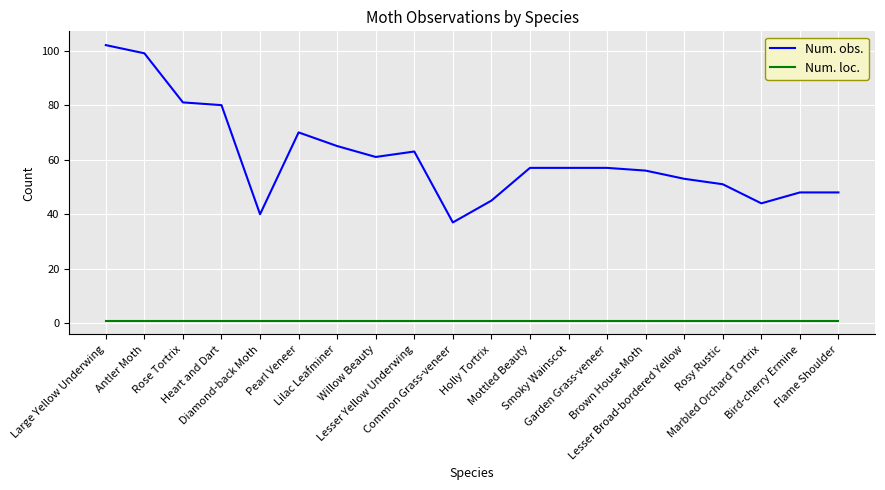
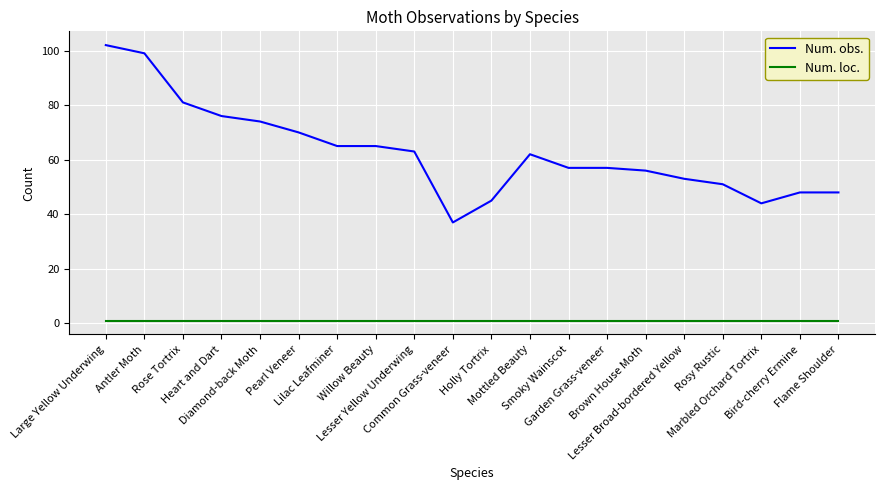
  {
    "Num. obs.": {
      "Large Yellow Underwing": 102,
      "Antler Moth": 99,
      "Rose Tortrix": 81,
-     "Heart and Dart": 80,
-     "Diamond-back Moth": 40,
+     "Heart and Dart": 76,
+     "Diamond-back Moth": 74,
      "Pearl Veneer": 70,
      "Lilac Leafminer": 65,
-     "Willow Beauty": 61,
+     "Willow Beauty": 65,
      "Lesser Yellow Underwing": 63,
      "Common Grass-veneer": 37,
      "Holly Tortrix": 45,
-     "Mottled Beauty": 57,
+     "Mottled Beauty": 62,
      "Smoky Wainscot": 57,
      "Garden Grass-veneer": 57,
      "Brown House Moth": 56,
      "Lesser Broad-bordered Yellow": 53,
      "Rosy Rustic": 51,
      "Marbled Orchard Tortrix": 44,
      "Bird-cherry Ermine": 48,
      "Flame Shoulder": 48
    },
    "Num. loc.": {
      "Large Yellow Underwing": 1,
      "Antler Moth": 1,
      "Rose Tortrix": 1,
      "Heart and Dart": 1,
      "Diamond-back Moth": 1,
      "Pearl Veneer": 1,
      "Lilac Leafminer": 1,
      "Willow Beauty": 1,
      "Lesser Yellow Underwing": 1,
      "Common Grass-veneer": 1,
      "Holly Tortrix": 1,
      "Mottled Beauty": 1,
      "Smoky Wainscot": 1,
      "Garden Grass-veneer": 1,
      "Brown House Moth": 1,
      "Lesser Broad-bordered Yellow": 1,
      "Rosy Rustic": 1,
      "Marbled Orchard Tortrix": 1,
      "Bird-cherry Ermine": 1,
      "Flame Shoulder": 1
    }
  }
